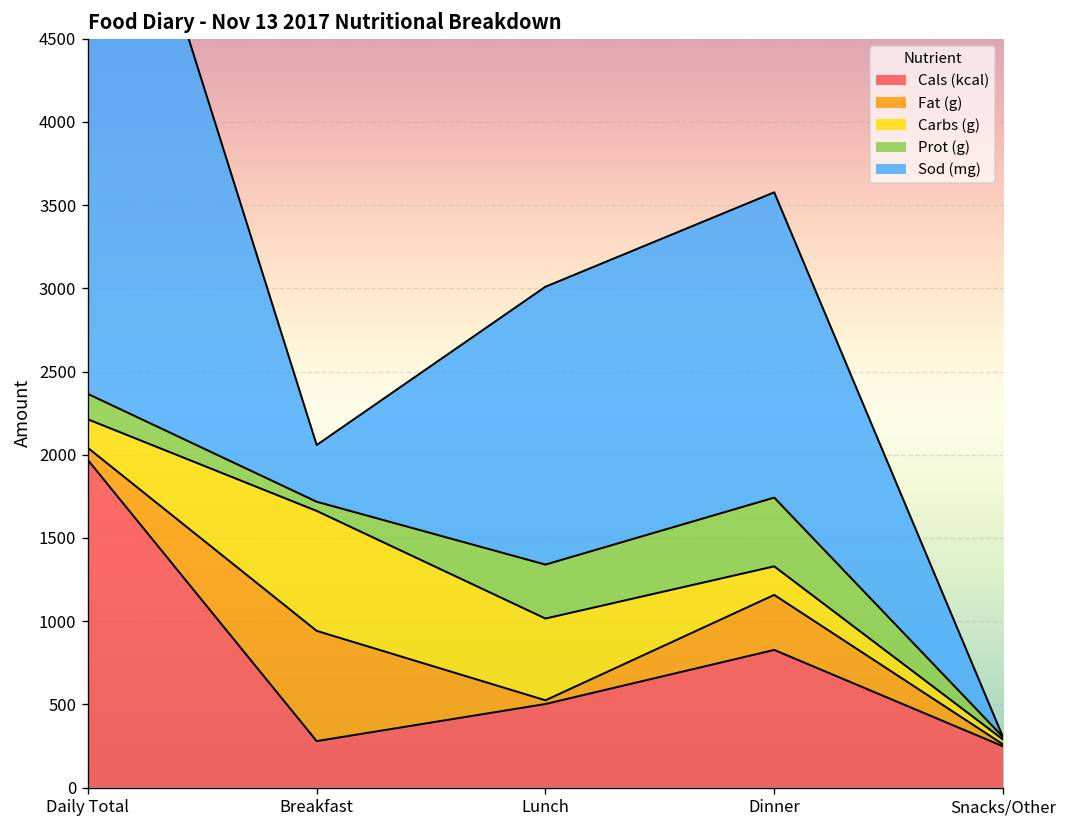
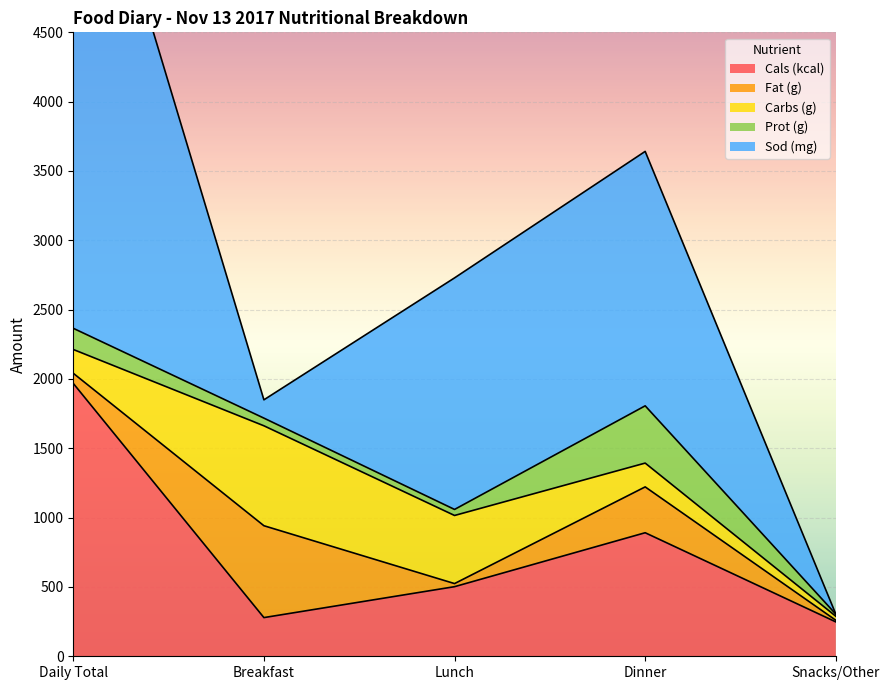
  {
    "Cals (kcal)": {
      "Daily Total": 1970,
      "Breakfast": 280,
      "Lunch": 500,
-     "Dinner": 830
+     "Dinner": 890
    },
    "Fat (g)": {
      "Daily Total": 70,
      "Breakfast": 660,
      "Lunch": 20,
      "Dinner": 330
    },
    "Carbs (g)": {
      "Daily Total": 170,
      "Breakfast": 720,
      "Lunch": 490,
      "Dinner": 170
    },
    "Prot (g)": {
      "Daily Total": 150,
      "Breakfast": 60,
-     "Lunch": 320,
+     "Lunch": 40,
      "Dinner": 410
    },
    "Sod (mg)": {
-     "Breakfast": 340,
+     "Breakfast": 130,
      "Lunch": 1670,
      "Dinner": 1840
    }
  }
